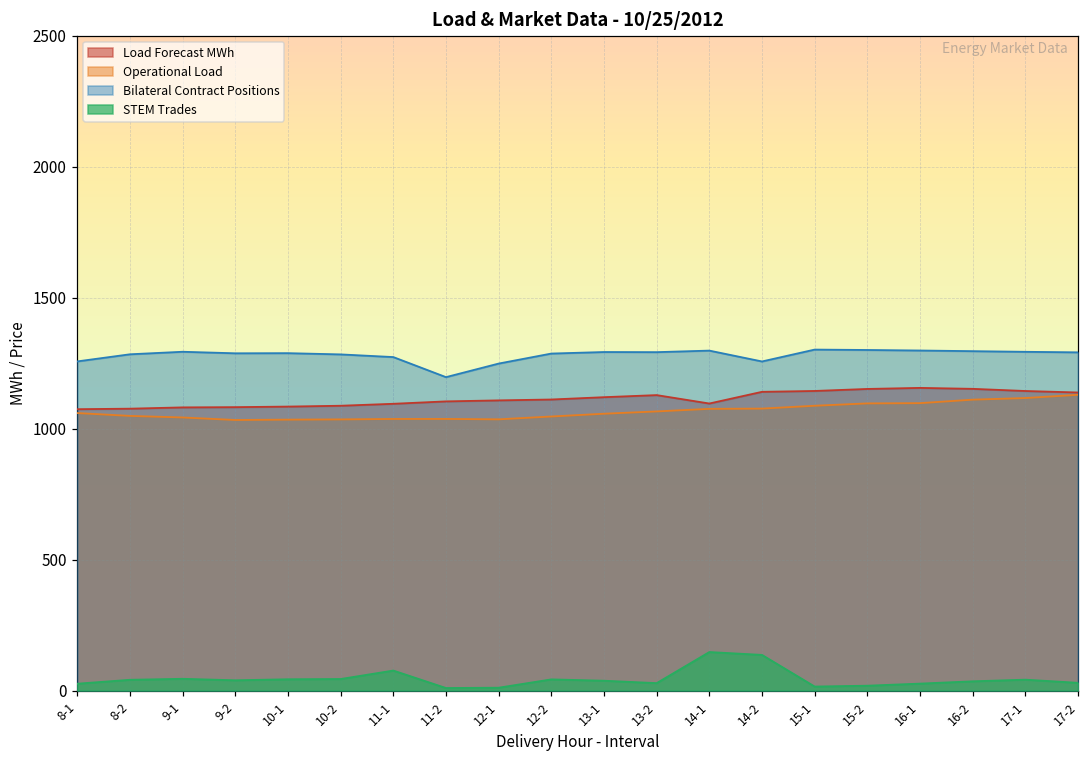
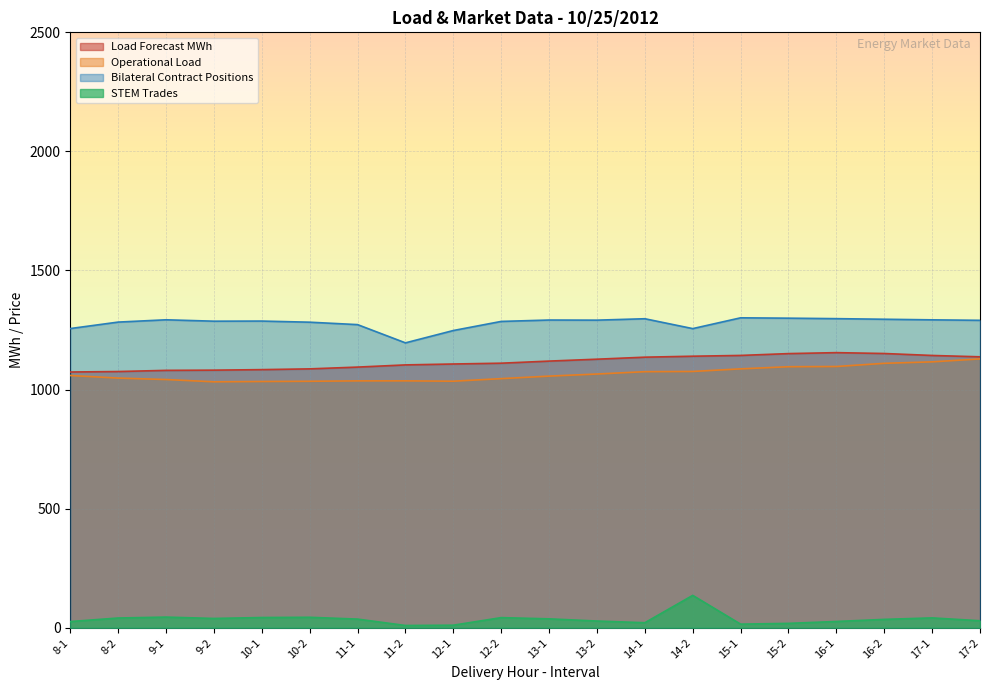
  {
    "Load Forecast MWh": {
      "8-1": 1070,
      "8-2": 1080,
      "9-1": 1080,
      "9-2": 1080,
      "10-1": 1080,
      "10-2": 1090,
      "11-1": 1090,
      "11-2": 1100,
      "12-1": 1110,
      "12-2": 1110,
      "13-1": 1120,
      "13-2": 1130,
-     "14-1": 1100,
+     "14-1": 1140,
      "14-2": 1140,
      "15-1": 1140,
      "15-2": 1150,
      "16-1": 1160,
      "16-2": 1150,
      "17-1": 1140
    },
    "Operational Load": {
      "8-1": 1060,
      "8-2": 1050,
      "9-1": 1040,
      "9-2": 1030,
      "10-1": 1030,
      "10-2": 1030,
      "11-1": 1040,
      "11-2": 1040,
      "12-1": 1040,
      "12-2": 1050,
      "13-1": 1060,
      "13-2": 1070,
      "14-1": 1080,
      "14-2": 1080,
      "15-1": 1090,
      "15-2": 1100,
      "16-1": 1100,
      "16-2": 1110,
      "17-1": 1120
    },
    "Bilateral Contract Positions": {
      "8-1": 1260,
      "8-2": 1280,
      "9-1": 1290,
      "9-2": 1290,
      "10-1": 1290,
      "10-2": 1280,
      "11-1": 1270,
      "11-2": 1200,
      "12-1": 1250,
      "12-2": 1290,
      "13-1": 1290,
      "13-2": 1290,
      "14-1": 1300,
      "14-2": 1260,
      "15-1": 1300,
      "15-2": 1300,
      "16-1": 1300,
      "16-2": 1300,
      "17-1": 1290,
      "17-2": 1290
    },
    "STEM Trades": {
      "8-1": 30,
      "8-2": 40,
      "9-1": 40,
      "9-2": 40,
      "10-1": 40,
      "10-2": 40,
-     "11-1": 80,
+     "11-1": 40,
      "11-2": 10,
      "12-1": 10,
      "12-2": 40,
      "13-1": 40,
      "13-2": 30,
-     "14-1": 150,
+     "14-1": 20,
      "14-2": 140,
      "15-1": 20,
      "15-2": 20,
      "16-1": 30,
      "16-2": 40,
      "17-1": 40,
      "17-2": 30
    }
  }
